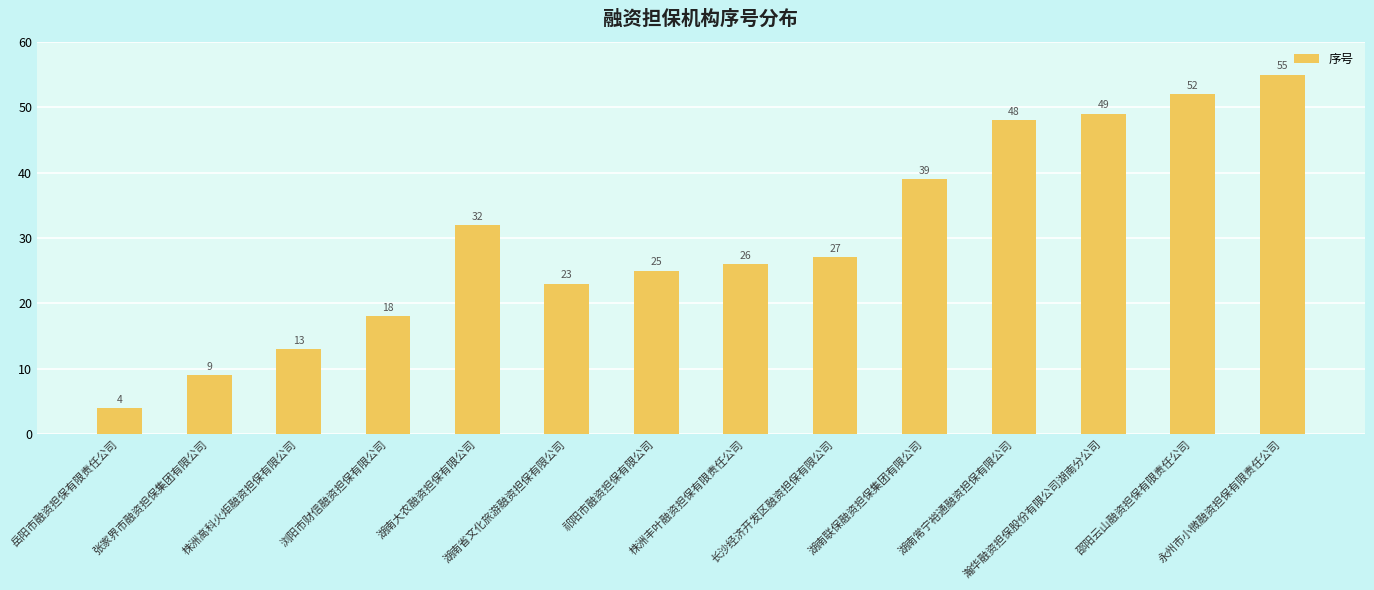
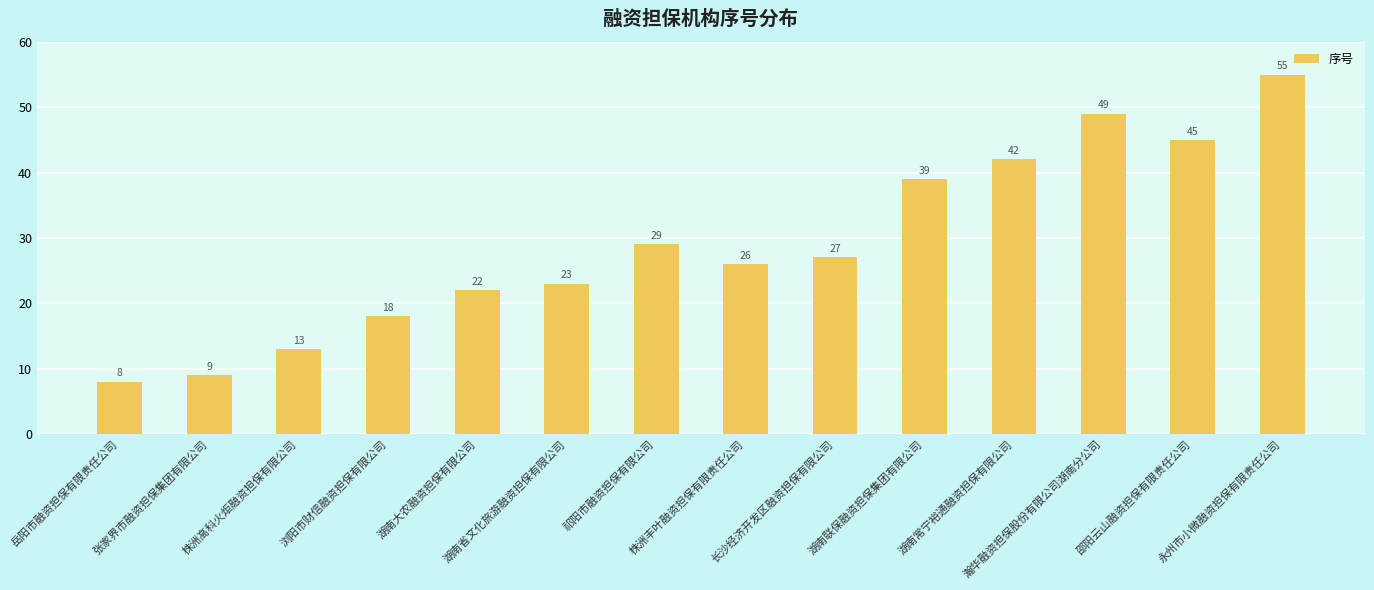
  {
-   "岳阳市融资担保有限责任公司": 4,
+   "岳阳市融资担保有限责任公司": 8,
    "张家界市融资担保集团有限公司": 9,
    "株洲高科火炬融资担保有限公司": 13,
    "浏阳市财信融资担保有限公司": 18,
-   "湖南大农融资担保有限公司": 32,
+   "湖南大农融资担保有限公司": 22,
    "湖南省文化旅游融资担保有限公司": 23,
-   "祁阳市融资担保有限公司": 25,
+   "祁阳市融资担保有限公司": 29,
    "株洲丰叶融资担保有限责任公司": 26,
    "长沙经济开发区融资担保有限公司": 27,
    "湖南联保融资担保集团有限公司": 39,
-   "湖南常宁裕通融资担保有限公司": 48,
+   "湖南常宁裕通融资担保有限公司": 42,
    "瀚华融资担保股份有限公司湖南分公司": 49,
-   "邵阳云山融资担保有限责任公司": 52,
+   "邵阳云山融资担保有限责任公司": 45,
    "永州市小微融资担保有限责任公司": 55
  }
